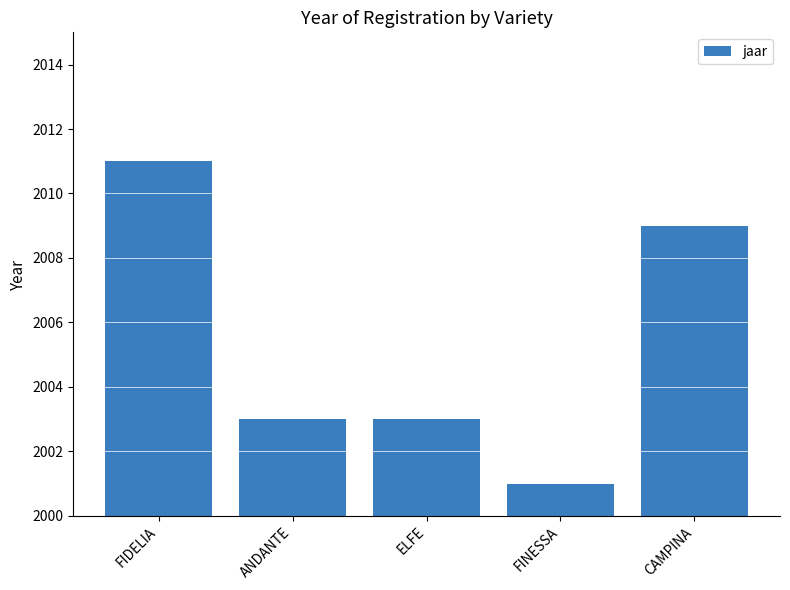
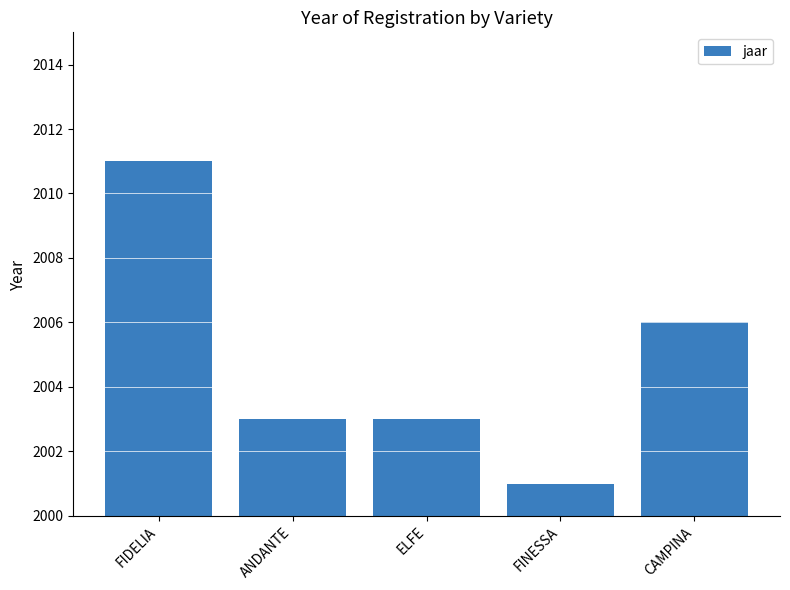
  {
    "FIDELIA": 2011,
    "ANDANTE": 2003,
    "ELFE": 2003,
    "FINESSA": 2001,
-   "CAMPINA": 2009
+   "CAMPINA": 2006
  }
